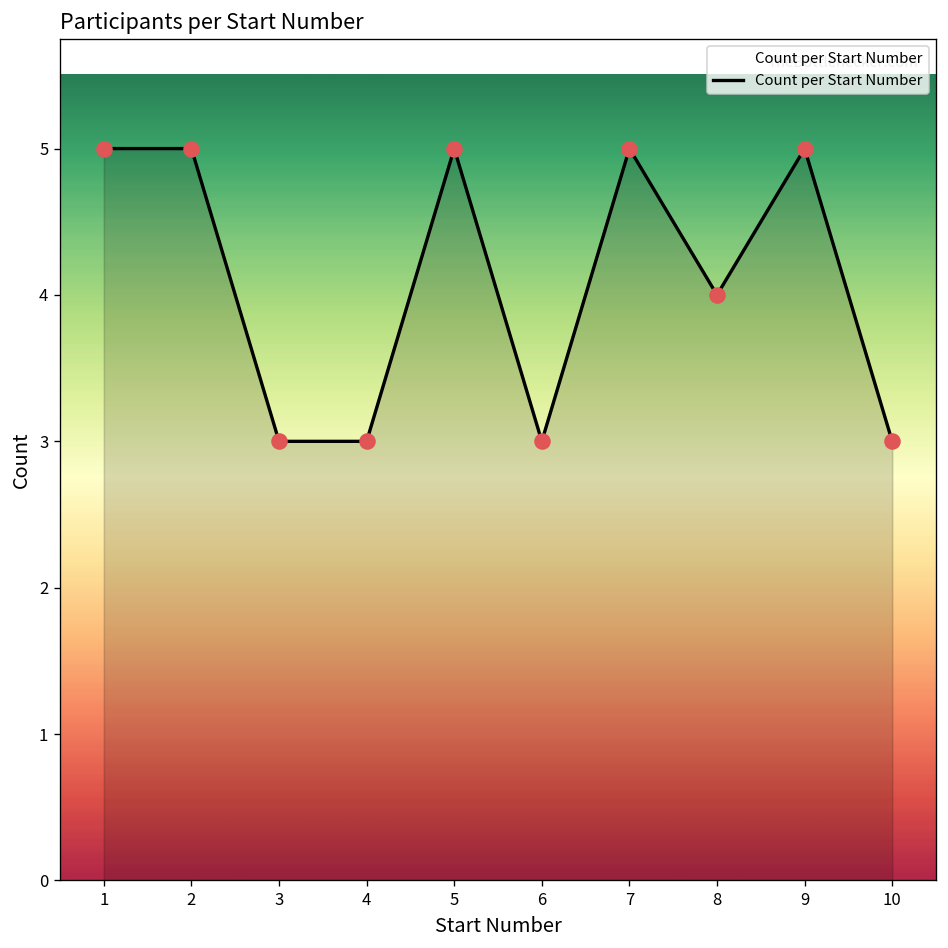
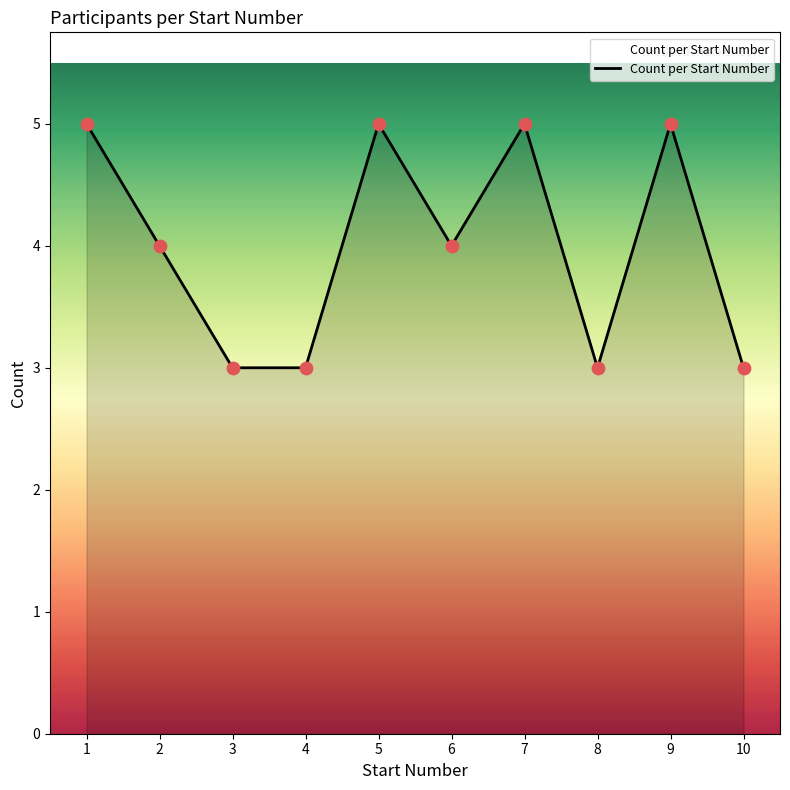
  {
    "1": 5,
-   "2": 5,
+   "2": 4,
    "3": 3,
    "4": 3,
    "5": 5,
-   "6": 3,
+   "6": 4,
    "7": 5,
-   "8": 4,
+   "8": 3,
    "9": 5,
    "10": 3
  }
